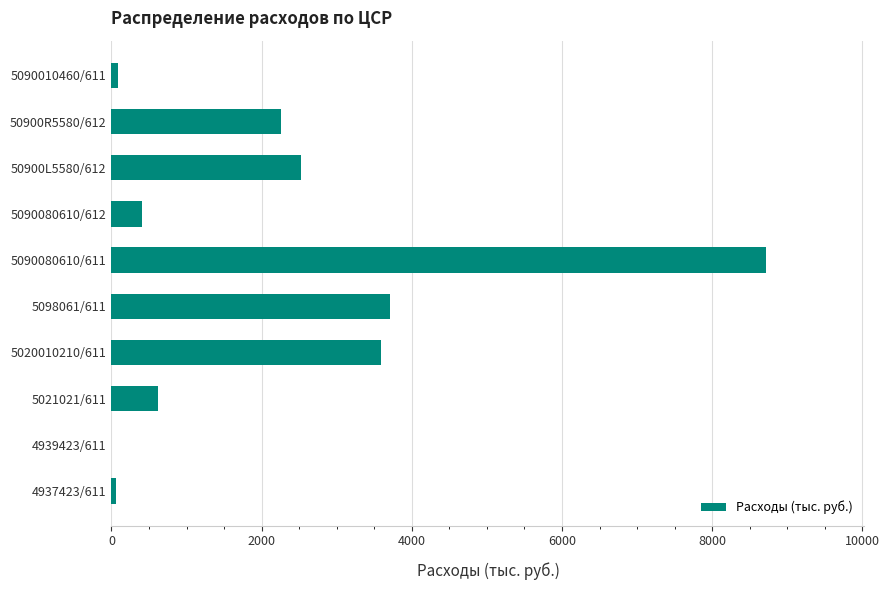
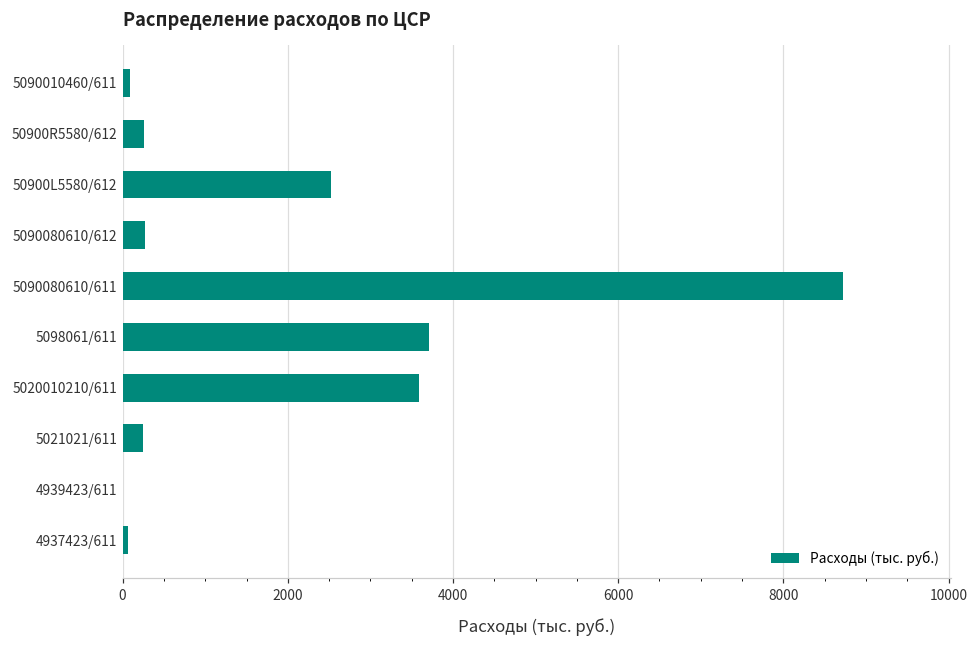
  {
    "5090010460/611": 100,
-   "50900R5580/612": 2300,
+   "50900R5580/612": 300,
    "50900L5580/612": 2500,
-   "5090080610/612": 400,
+   "5090080610/612": 300,
    "5090080610/611": 8700,
    "5098061/611": 3700,
    "5020010210/611": 3600,
-   "5021021/611": 600,
+   "5021021/611": 200,
    "4937423/611": 100
  }
